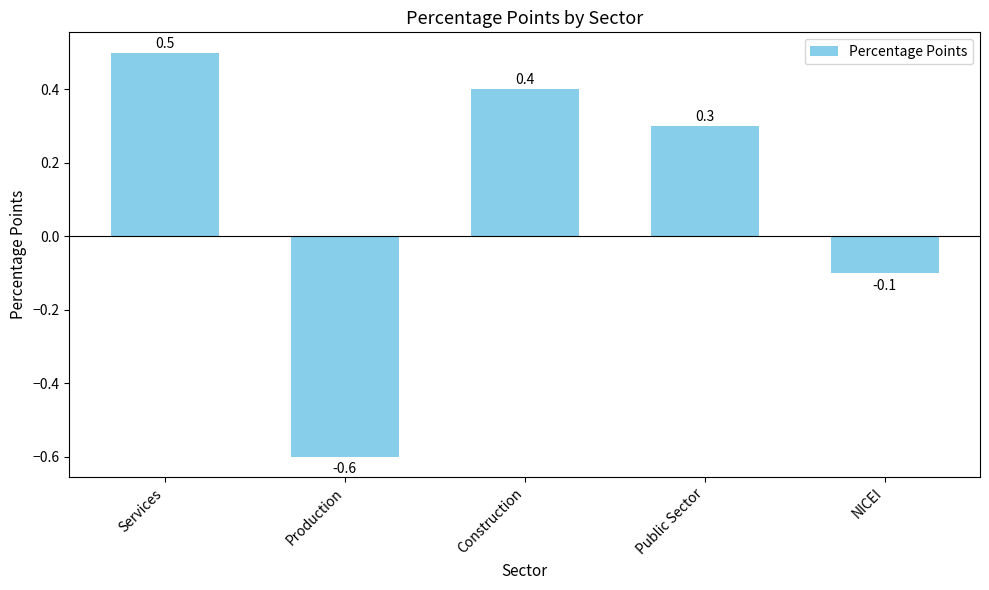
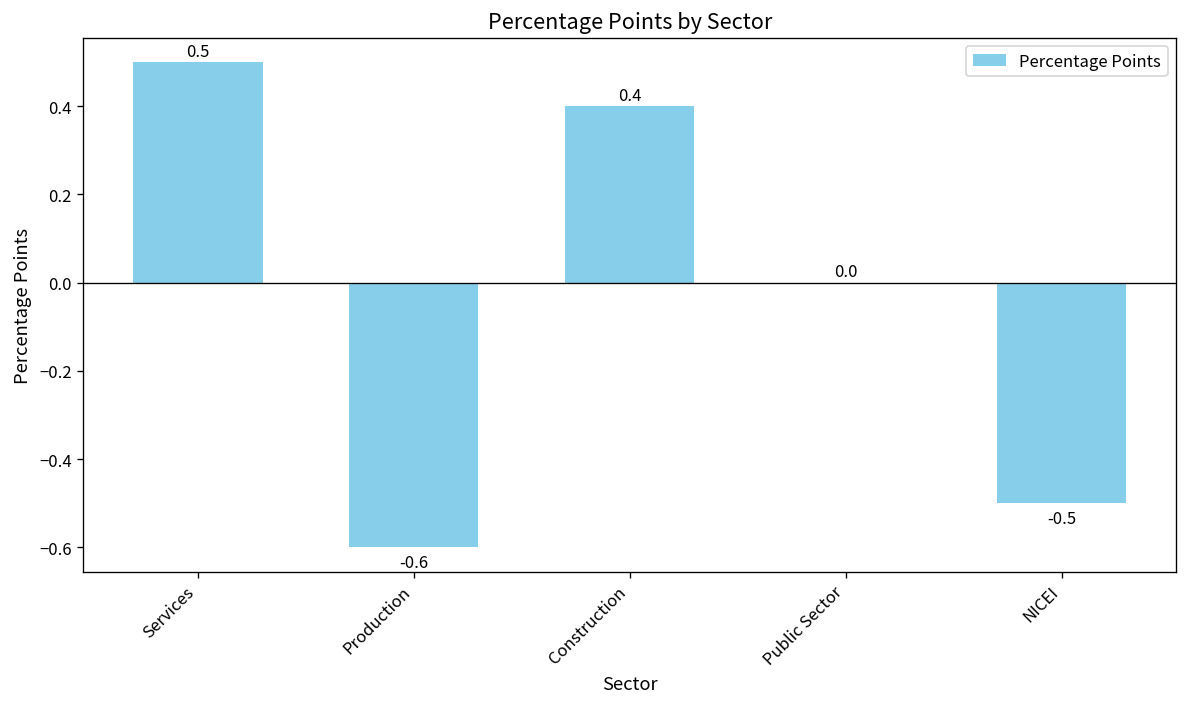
  {
    "Services": 0.5,
    "Production": -0.6,
    "Construction": 0.4,
-   "Public Sector": 0.3,
-   "NICEI": -0.1
+   "Public Sector": 0.0,
+   "NICEI": -0.5
  }
